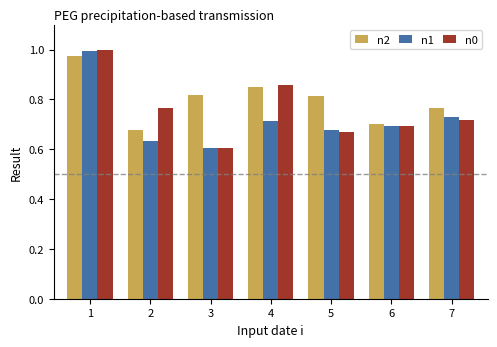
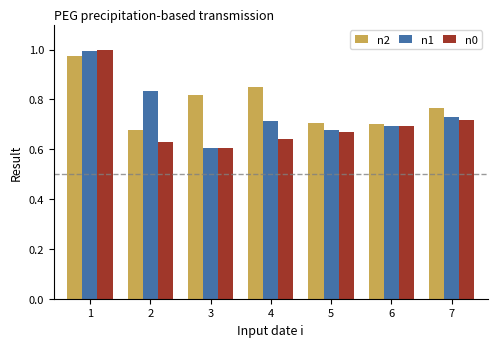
  {
    "n2": {
      "1": 0.97,
      "2": 0.68,
      "3": 0.82,
      "4": 0.85,
-     "5": 0.82,
+     "5": 0.70,
      "6": 0.70,
      "7": 0.77
    },
    "n1": {
      "1": 1.00,
-     "2": 0.63,
+     "2": 0.83,
      "3": 0.61,
      "4": 0.71,
      "5": 0.68,
      "6": 0.69,
      "7": 0.73
    },
    "n0": {
      "1": 1.00,
-     "2": 0.76,
+     "2": 0.63,
      "3": 0.61,
-     "4": 0.86,
+     "4": 0.64,
      "5": 0.67,
      "6": 0.69,
      "7": 0.72
    }
  }
